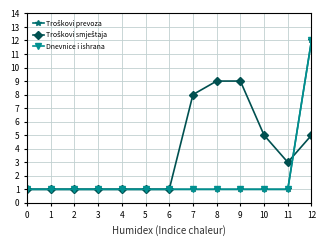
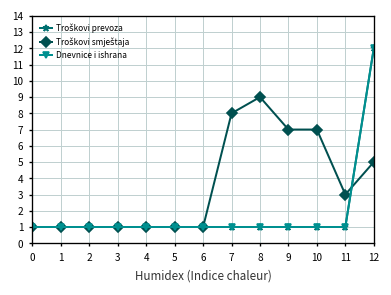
  {
    "Dnevnice i ishrana": {
      "7": 1,
      "8": 1,
      "9": 1,
      "10": 1,
      "11": 1,
      "12": 12
    },
    "Troškovi smještaja": {
      "7": 8,
      "8": 9,
-     "9": 9,
-     "10": 5,
+     "9": 7,
+     "10": 7,
      "11": 3,
      "12": 5
    }
  }
